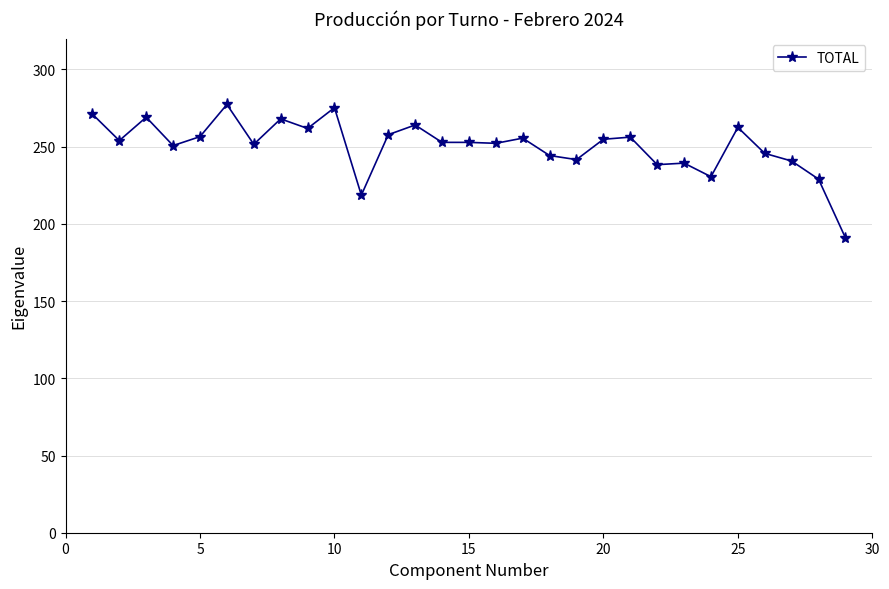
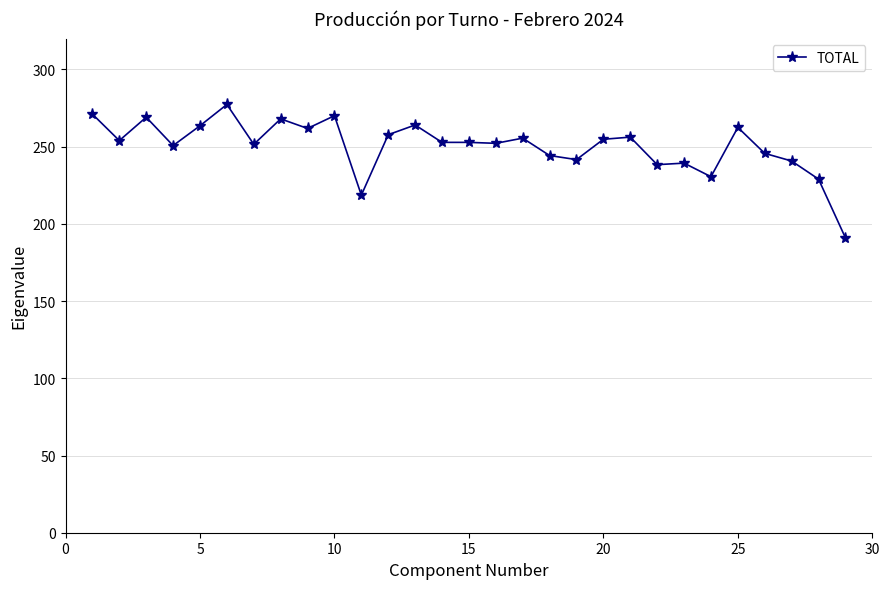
  {
-   "5": 256,
-   "10": 275,
+   "5": 264,
+   "10": 270,
    "15": 253,
    "20": 255,
    "25": 262
  }
